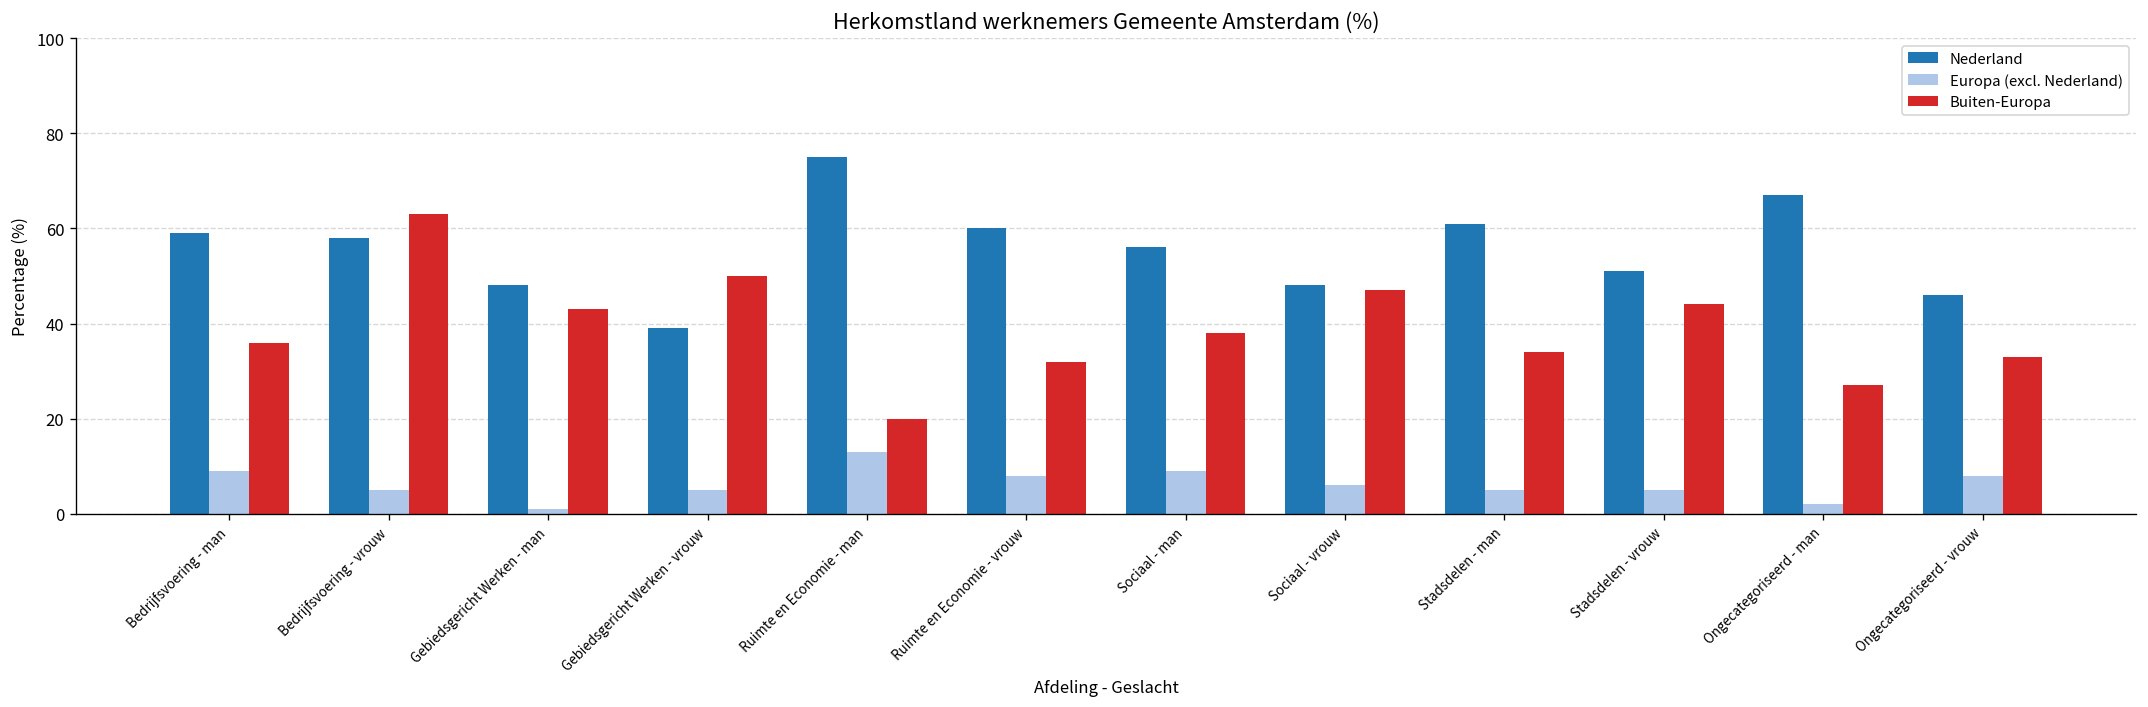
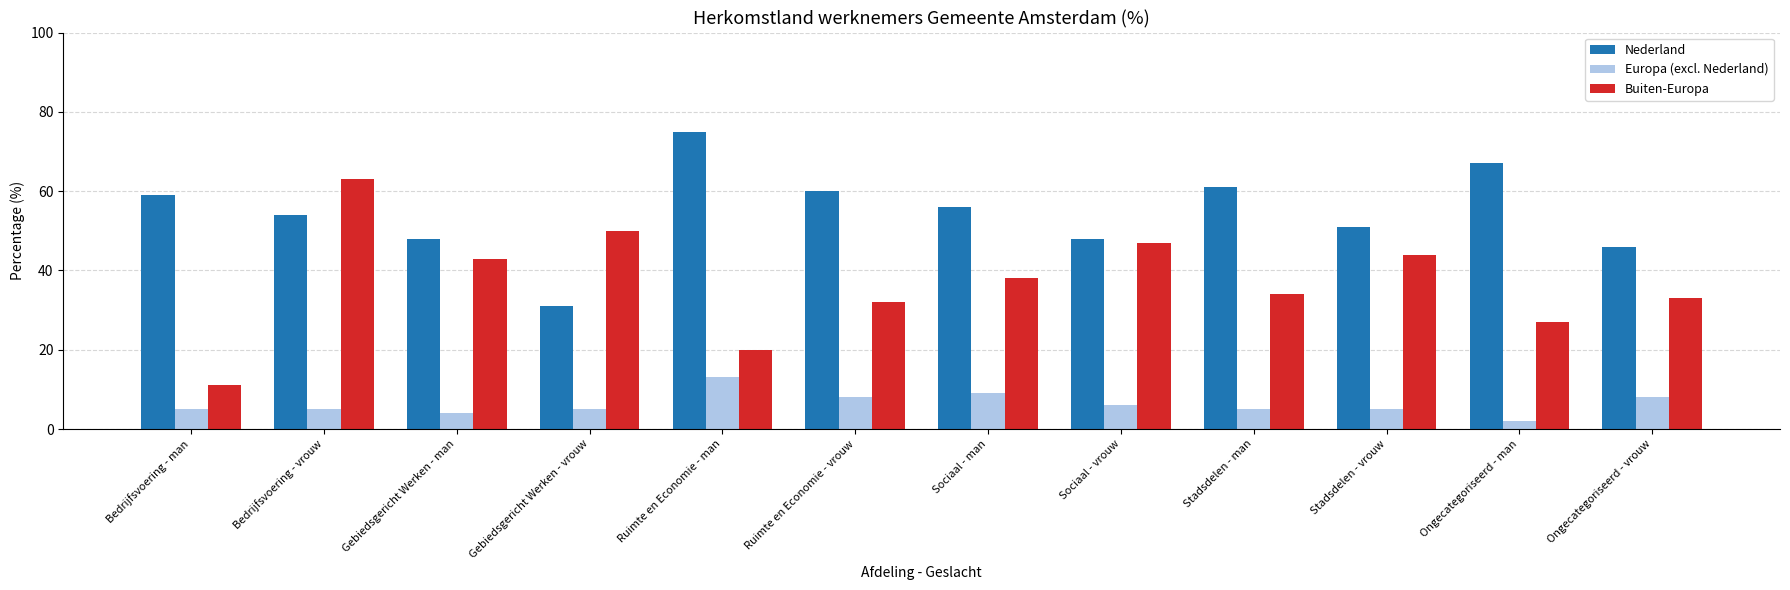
  {
    "Nederland": {
      "Bedrijfsvoering - man": 59,
-     "Bedrijfsvoering - vrouw": 58,
+     "Bedrijfsvoering - vrouw": 54,
      "Gebiedsgericht Werken - man": 48,
-     "Gebiedsgericht Werken - vrouw": 39,
+     "Gebiedsgericht Werken - vrouw": 31,
      "Ruimte en Economie - man": 75,
      "Ruimte en Economie - vrouw": 60,
      "Sociaal - man": 56,
      "Sociaal - vrouw": 48,
      "Stadsdelen - man": 61,
      "Stadsdelen - vrouw": 51,
      "Ongecategoriseerd - man": 67,
      "Ongecategoriseerd - vrouw": 46
    },
    "Europa (excl. Nederland)": {
-     "Bedrijfsvoering - man": 9,
+     "Bedrijfsvoering - man": 5,
      "Bedrijfsvoering - vrouw": 5,
-     "Gebiedsgericht Werken - man": 1,
+     "Gebiedsgericht Werken - man": 4,
      "Gebiedsgericht Werken - vrouw": 5,
      "Ruimte en Economie - man": 13,
      "Ruimte en Economie - vrouw": 8,
      "Sociaal - man": 9,
      "Sociaal - vrouw": 6,
      "Stadsdelen - man": 5,
      "Stadsdelen - vrouw": 5,
      "Ongecategoriseerd - man": 2,
      "Ongecategoriseerd - vrouw": 8
    },
    "Buiten-Europa": {
-     "Bedrijfsvoering - man": 36,
+     "Bedrijfsvoering - man": 11,
      "Bedrijfsvoering - vrouw": 63,
      "Gebiedsgericht Werken - man": 43,
      "Gebiedsgericht Werken - vrouw": 50,
      "Ruimte en Economie - man": 20,
      "Ruimte en Economie - vrouw": 32,
      "Sociaal - man": 38,
      "Sociaal - vrouw": 47,
      "Stadsdelen - man": 34,
      "Stadsdelen - vrouw": 44,
      "Ongecategoriseerd - man": 27,
      "Ongecategoriseerd - vrouw": 33
    }
  }
